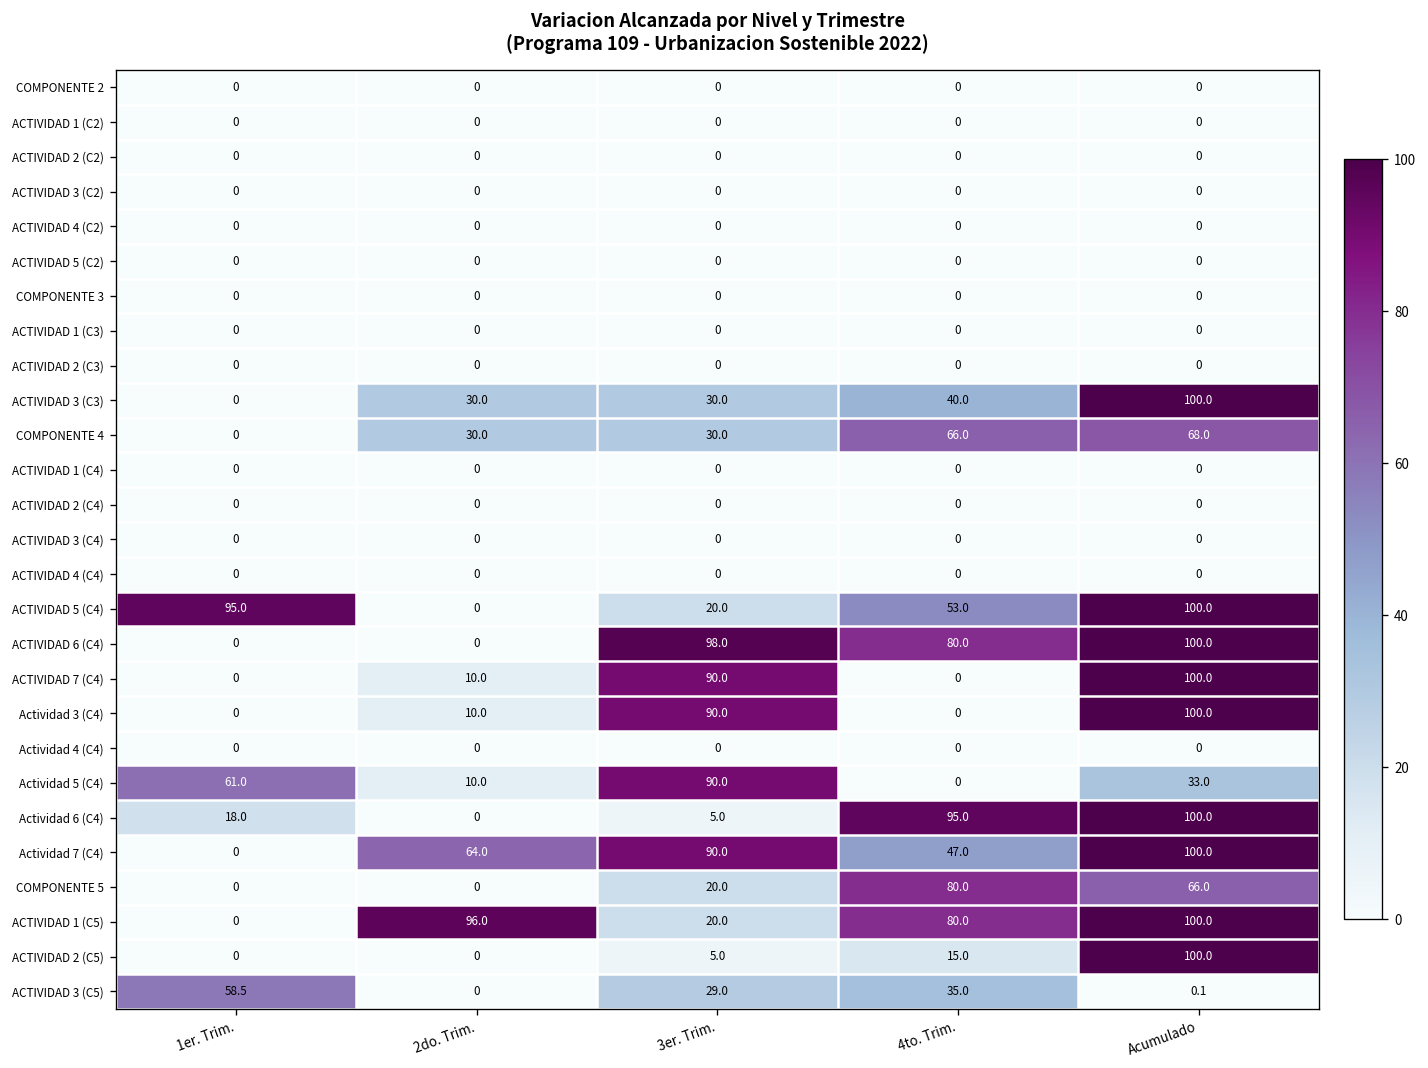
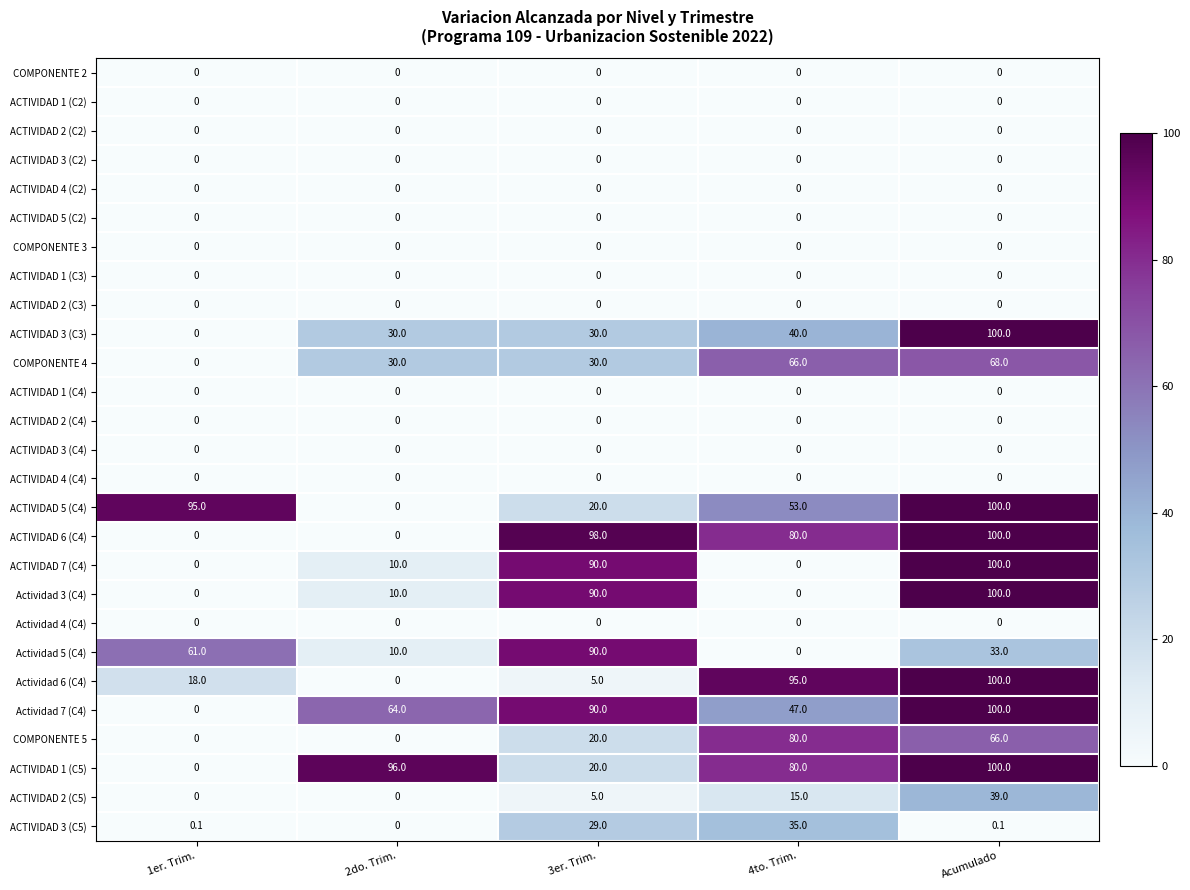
  {
    "COMPONENTE 2": {
      "1er. Trim.": 0,
      "2do. Trim.": 0,
      "3er. Trim.": 0,
      "4to. Trim.": 0,
      "Acumulado": 0
    },
    "ACTIVIDAD 1 (C2)": {
      "1er. Trim.": 0,
      "2do. Trim.": 0,
      "3er. Trim.": 0,
      "4to. Trim.": 0,
      "Acumulado": 0
    },
    "ACTIVIDAD 2 (C2)": {
      "1er. Trim.": 0,
      "2do. Trim.": 0,
      "3er. Trim.": 0,
      "4to. Trim.": 0,
      "Acumulado": 0
    },
    "ACTIVIDAD 3 (C2)": {
      "1er. Trim.": 0,
      "2do. Trim.": 0,
      "3er. Trim.": 0,
      "4to. Trim.": 0,
      "Acumulado": 0
    },
    "ACTIVIDAD 4 (C2)": {
      "1er. Trim.": 0,
      "2do. Trim.": 0,
      "3er. Trim.": 0,
      "4to. Trim.": 0,
      "Acumulado": 0
    },
    "ACTIVIDAD 5 (C2)": {
      "1er. Trim.": 0,
      "2do. Trim.": 0,
      "3er. Trim.": 0,
      "4to. Trim.": 0,
      "Acumulado": 0
    },
    "COMPONENTE 3": {
      "1er. Trim.": 0,
      "2do. Trim.": 0,
      "3er. Trim.": 0,
      "4to. Trim.": 0,
      "Acumulado": 0
    },
    "ACTIVIDAD 1 (C3)": {
      "1er. Trim.": 0,
      "2do. Trim.": 0,
      "3er. Trim.": 0,
      "4to. Trim.": 0,
      "Acumulado": 0
    },
    "ACTIVIDAD 2 (C3)": {
      "1er. Trim.": 0,
      "2do. Trim.": 0,
      "3er. Trim.": 0,
      "4to. Trim.": 0,
      "Acumulado": 0
    },
    "ACTIVIDAD 3 (C3)": {
      "1er. Trim.": 0,
      "2do. Trim.": 30.0,
      "3er. Trim.": 30.0,
      "4to. Trim.": 40.0,
      "Acumulado": 100.0
    },
    "COMPONENTE 4": {
      "1er. Trim.": 0,
      "2do. Trim.": 30.0,
      "3er. Trim.": 30.0,
      "4to. Trim.": 66.0,
      "Acumulado": 68.0
    },
    "ACTIVIDAD 1 (C4)": {
      "1er. Trim.": 0,
      "2do. Trim.": 0,
      "3er. Trim.": 0,
      "4to. Trim.": 0,
      "Acumulado": 0
    },
    "ACTIVIDAD 2 (C4)": {
      "1er. Trim.": 0,
      "2do. Trim.": 0,
      "3er. Trim.": 0,
      "4to. Trim.": 0,
      "Acumulado": 0
    },
    "ACTIVIDAD 3 (C4)": {
      "1er. Trim.": 0,
      "2do. Trim.": 0,
      "3er. Trim.": 0,
      "4to. Trim.": 0,
      "Acumulado": 0
    },
    "ACTIVIDAD 4 (C4)": {
      "1er. Trim.": 0,
      "2do. Trim.": 0,
      "3er. Trim.": 0,
      "4to. Trim.": 0,
      "Acumulado": 0
    },
    "ACTIVIDAD 5 (C4)": {
      "1er. Trim.": 95.0,
      "2do. Trim.": 0,
      "3er. Trim.": 20.0,
      "4to. Trim.": 53.0,
      "Acumulado": 100.0
    },
    "ACTIVIDAD 6 (C4)": {
      "1er. Trim.": 0,
      "2do. Trim.": 0,
      "3er. Trim.": 98.0,
      "4to. Trim.": 80.0,
      "Acumulado": 100.0
    },
    "ACTIVIDAD 7 (C4)": {
      "1er. Trim.": 0,
      "2do. Trim.": 10.0,
      "3er. Trim.": 90.0,
      "4to. Trim.": 0,
      "Acumulado": 100.0
    },
    "Actividad 3 (C4)": {
      "1er. Trim.": 0,
      "2do. Trim.": 10.0,
      "3er. Trim.": 90.0,
      "4to. Trim.": 0,
      "Acumulado": 100.0
    },
    "Actividad 4 (C4)": {
      "1er. Trim.": 0,
      "2do. Trim.": 0,
      "3er. Trim.": 0,
      "4to. Trim.": 0,
      "Acumulado": 0
    },
    "Actividad 5 (C4)": {
      "1er. Trim.": 61.0,
      "2do. Trim.": 10.0,
      "3er. Trim.": 90.0,
      "4to. Trim.": 0,
      "Acumulado": 33.0
    },
    "Actividad 6 (C4)": {
      "1er. Trim.": 18.0,
      "2do. Trim.": 0,
      "3er. Trim.": 5.0,
      "4to. Trim.": 95.0,
      "Acumulado": 100.0
    },
    "Actividad 7 (C4)": {
      "1er. Trim.": 0,
      "2do. Trim.": 64.0,
      "3er. Trim.": 90.0,
      "4to. Trim.": 47.0,
      "Acumulado": 100.0
    },
    "COMPONENTE 5": {
      "1er. Trim.": 0,
      "2do. Trim.": 0,
      "3er. Trim.": 20.0,
      "4to. Trim.": 80.0,
      "Acumulado": 66.0
    },
    "ACTIVIDAD 1 (C5)": {
      "1er. Trim.": 0,
      "2do. Trim.": 96.0,
      "3er. Trim.": 20.0,
      "4to. Trim.": 80.0,
      "Acumulado": 100.0
    },
    "ACTIVIDAD 2 (C5)": {
      "1er. Trim.": 0,
      "2do. Trim.": 0,
      "3er. Trim.": 5.0,
      "4to. Trim.": 15.0,
-     "Acumulado": 100.0
+     "Acumulado": 39.0
    },
    "ACTIVIDAD 3 (C5)": {
-     "1er. Trim.": 58.5,
+     "1er. Trim.": 0.1,
      "2do. Trim.": 0,
      "3er. Trim.": 29.0,
      "4to. Trim.": 35.0,
      "Acumulado": 0.1
    }
  }
